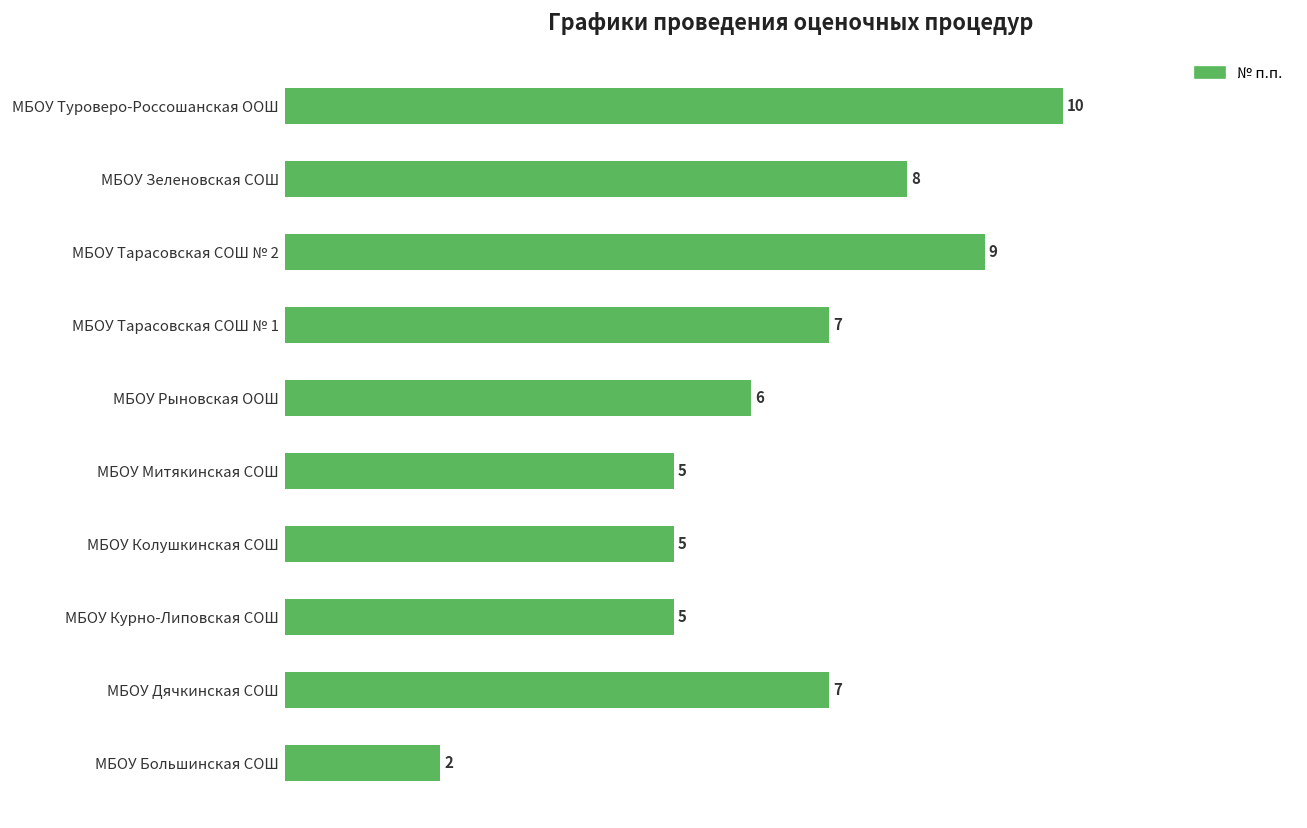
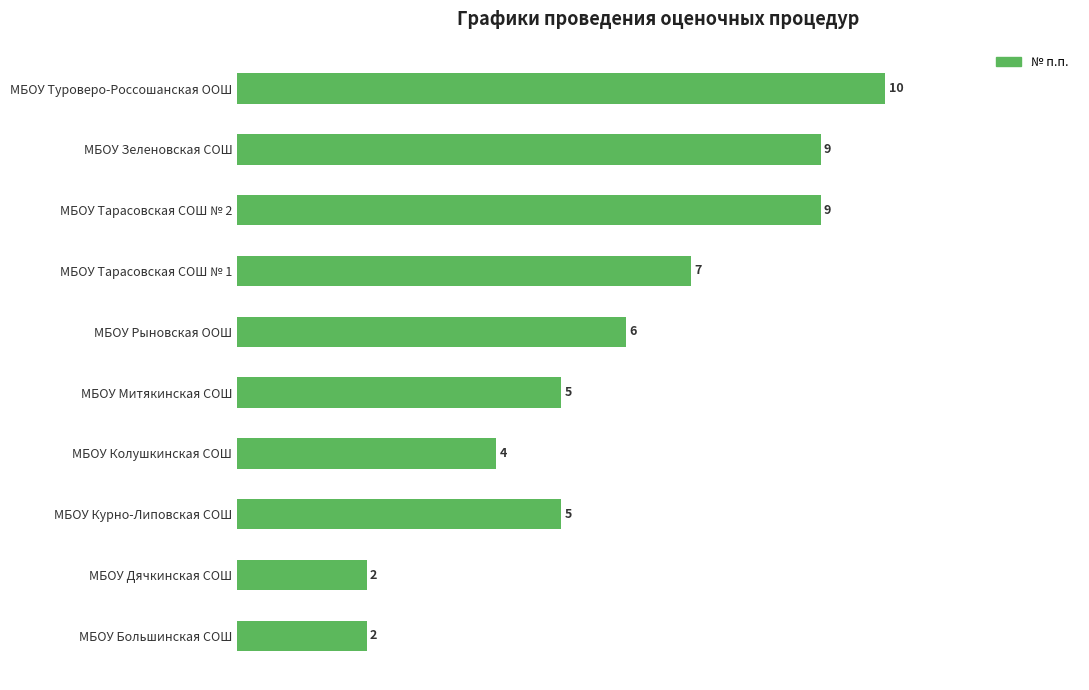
  {
    "МБОУ Туроверо-Россошанская ООШ": 10,
-   "МБОУ Зеленовская СОШ": 8,
+   "МБОУ Зеленовская СОШ": 9,
    "МБОУ Тарасовская СОШ № 2": 9,
    "МБОУ Тарасовская СОШ № 1": 7,
    "МБОУ Рыновская ООШ": 6,
    "МБОУ Митякинская СОШ": 5,
-   "МБОУ Колушкинская СОШ": 5,
+   "МБОУ Колушкинская СОШ": 4,
    "МБОУ Курно-Липовская СОШ": 5,
-   "МБОУ Дячкинская СОШ": 7,
+   "МБОУ Дячкинская СОШ": 2,
    "МБОУ Большинская СОШ": 2
  }
